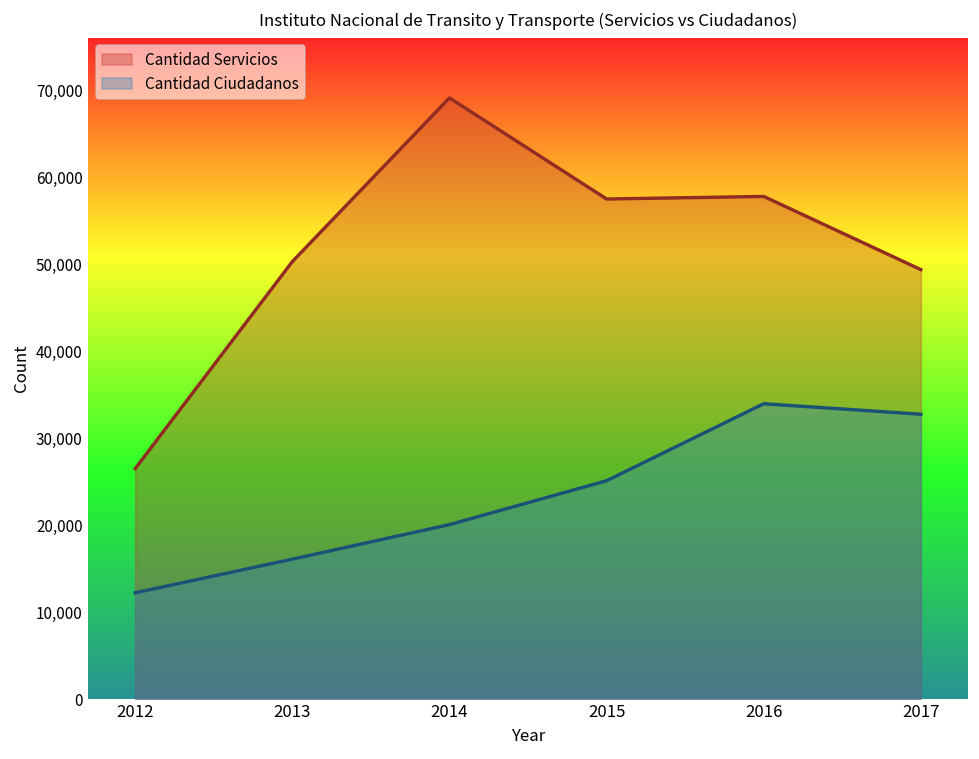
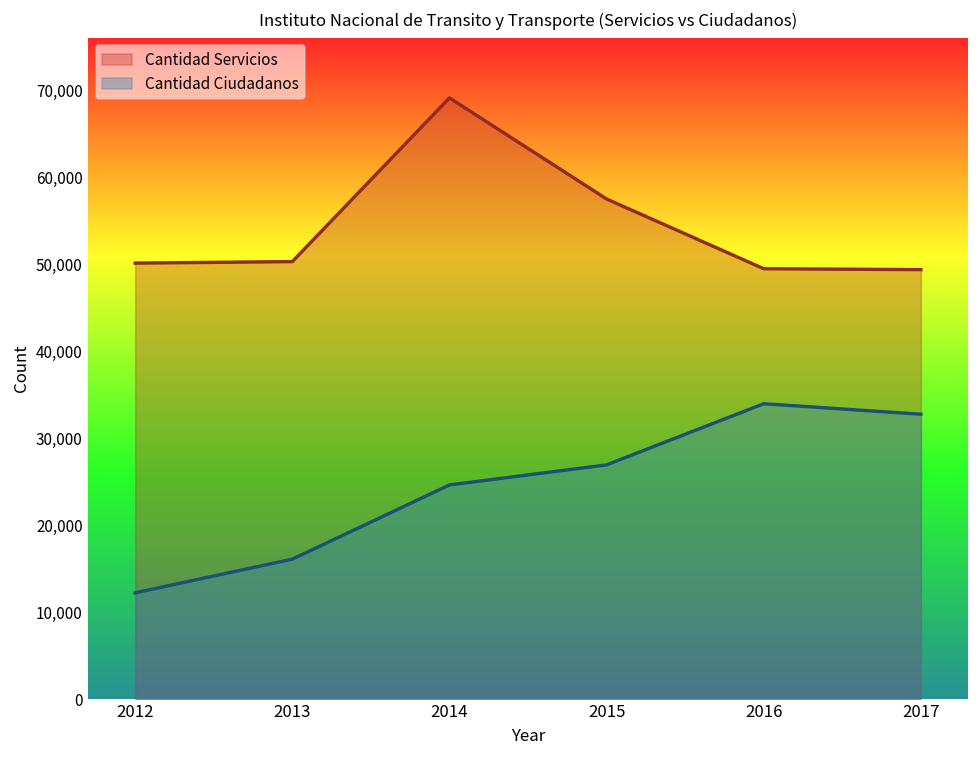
  {
    "Cantidad Servicios": {
-     "2012": "27,000",
+     "2012": "50,000",
      "2013": "50,000",
      "2014": "69,000",
      "2015": "58,000",
-     "2016": "58,000",
+     "2016": "49,000",
      "2017": "49,000"
    },
    "Cantidad Ciudadanos": {
      "2012": "12,000",
      "2013": "16,000",
-     "2014": "20,000",
-     "2015": "25,000",
+     "2014": "25,000",
+     "2015": "27,000",
      "2016": "34,000",
      "2017": "33,000"
    }
  }
